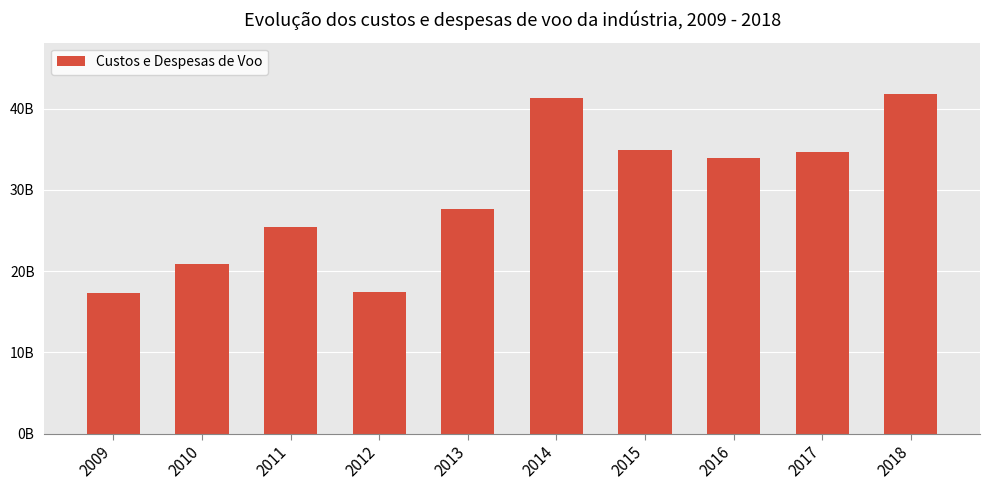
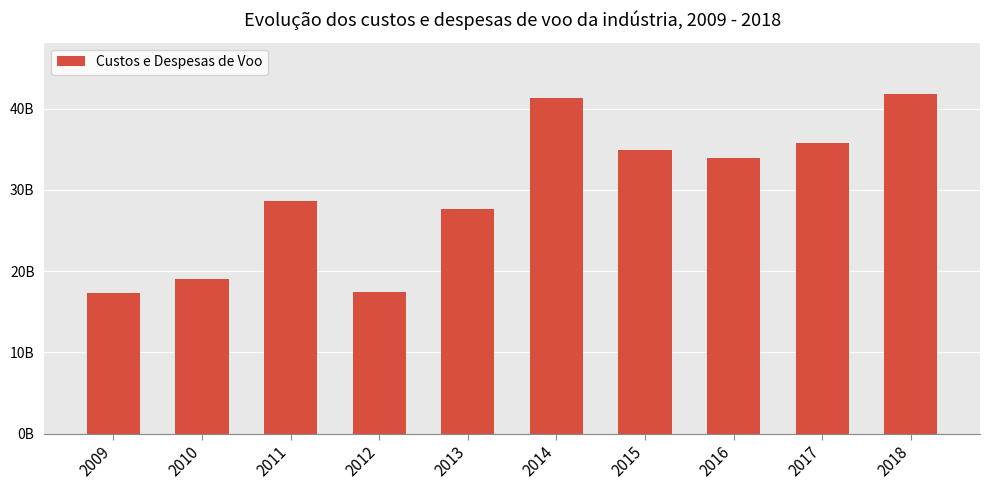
  {
    "2009": 17000000000,
-   "2010": 21000000000,
-   "2011": 25000000000,
+   "2010": 19000000000,
+   "2011": 29000000000,
    "2012": 17000000000,
    "2013": 28000000000,
    "2014": 41000000000,
    "2015": 35000000000,
    "2016": 34000000000,
-   "2017": 35000000000,
+   "2017": 36000000000,
    "2018": 42000000000
  }
